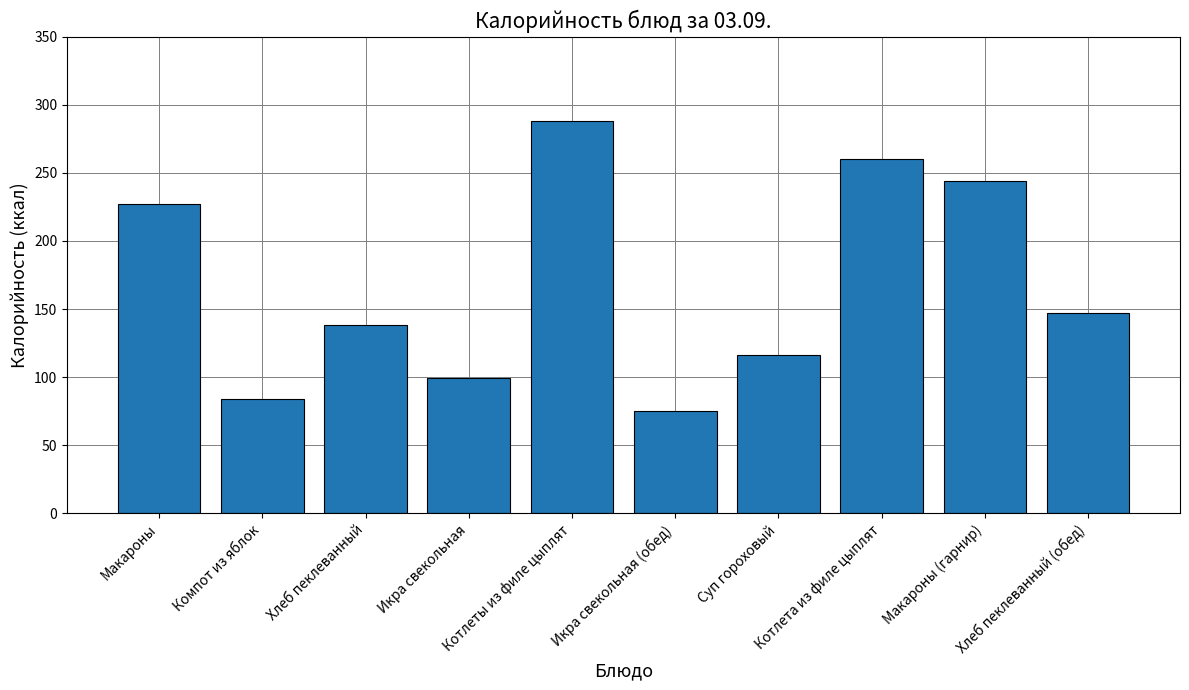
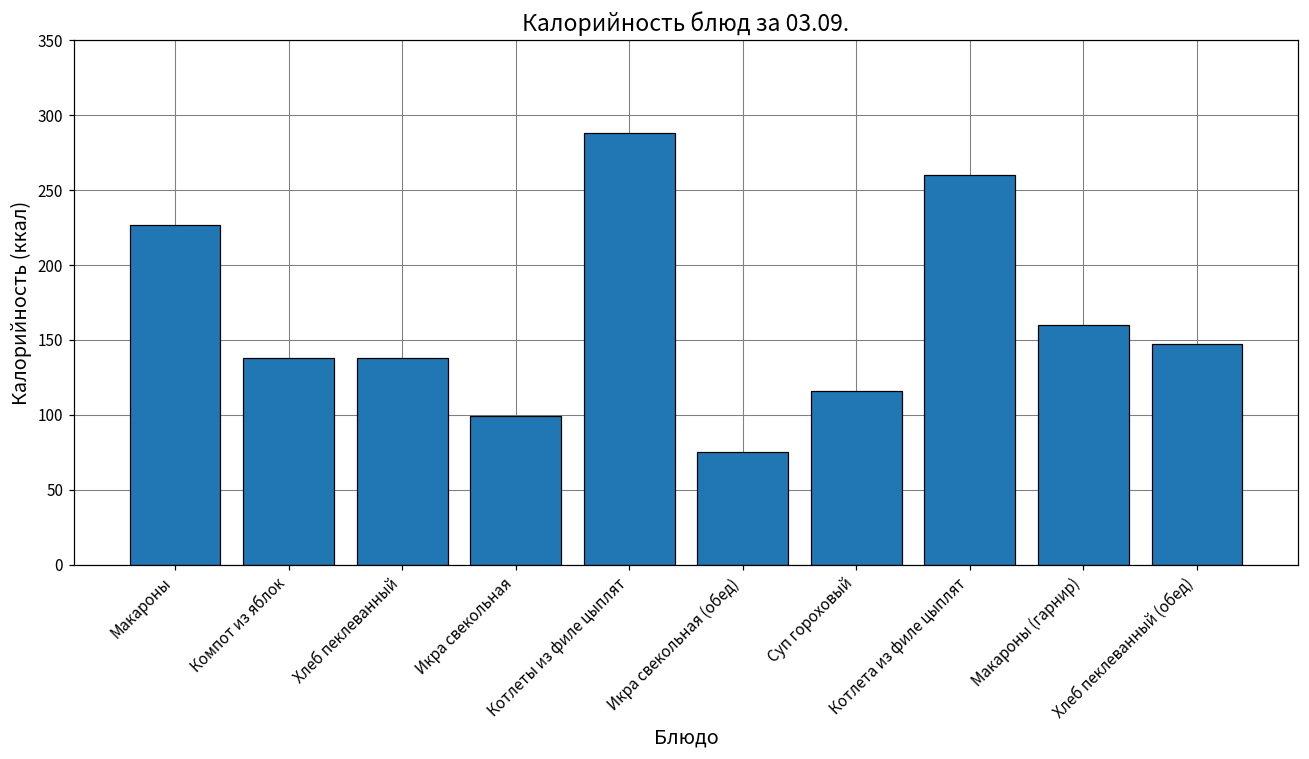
  {
    "Макароны": 227,
-   "Компот из яблок": 84,
+   "Компот из яблок": 138,
    "Хлеб пеклеванный": 138,
    "Икра свекольная": 99,
    "Котлеты из филе цыплят": 288,
    "Икра свекольная (обед)": 75,
    "Суп гороховый": 116,
    "Котлета из филе цыплят": 260,
-   "Макароны (гарнир)": 244,
+   "Макароны (гарнир)": 160,
    "Хлеб пеклеванный (обед)": 147
  }
